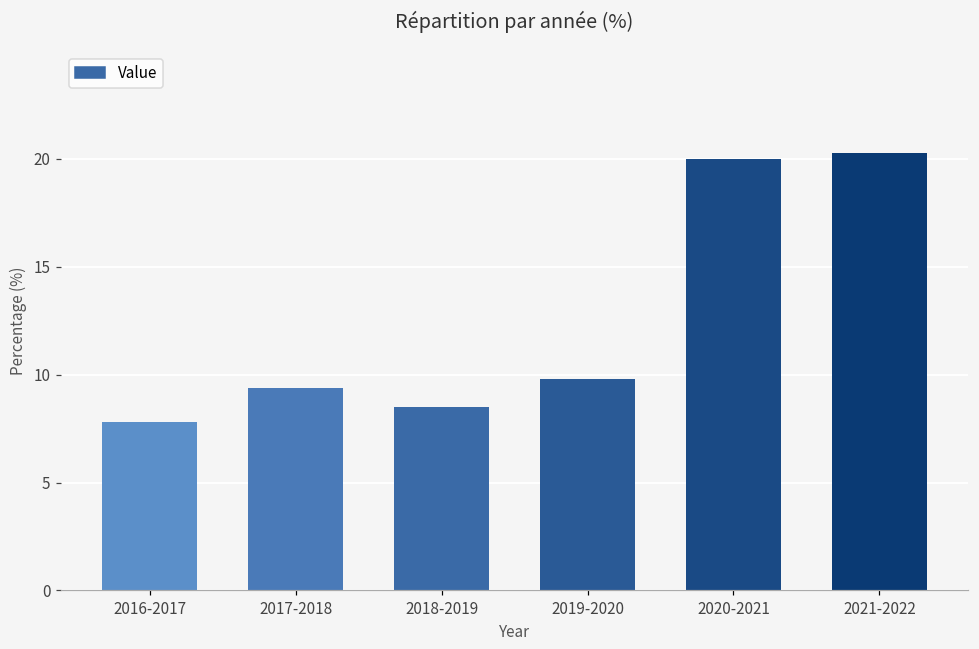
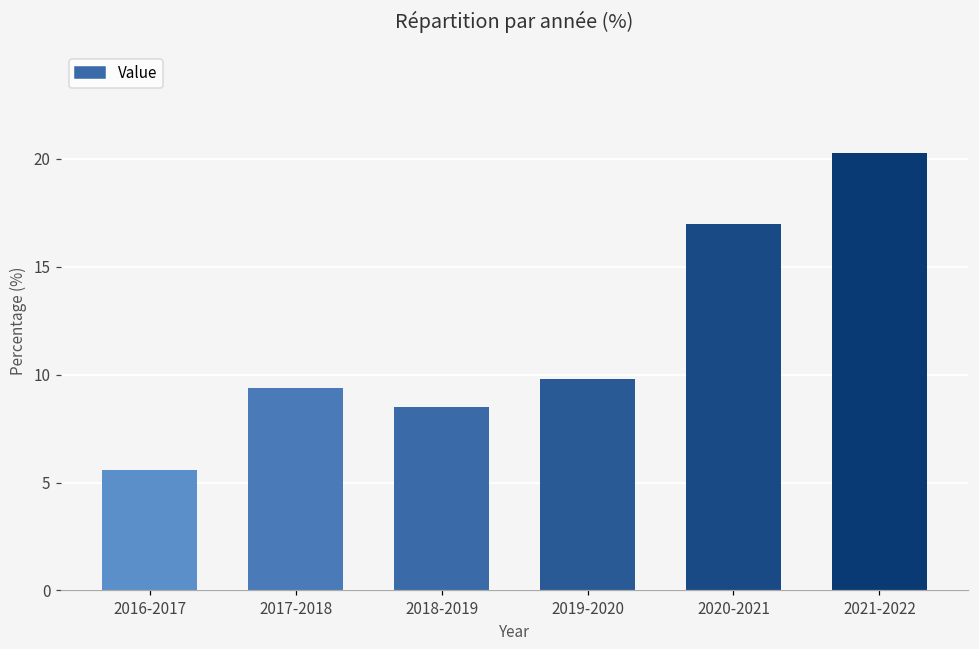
  {
-   "2016-2017": 7.8,
+   "2016-2017": 5.6,
    "2017-2018": 9.4,
    "2018-2019": 8.5,
    "2019-2020": 9.8,
-   "2020-2021": 20,
+   "2020-2021": 17,
    "2021-2022": 20.3
  }
